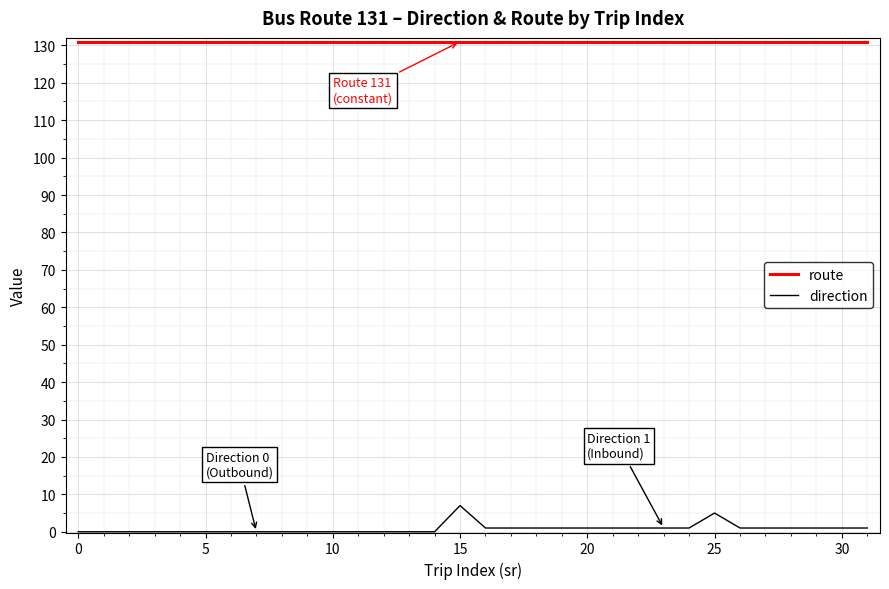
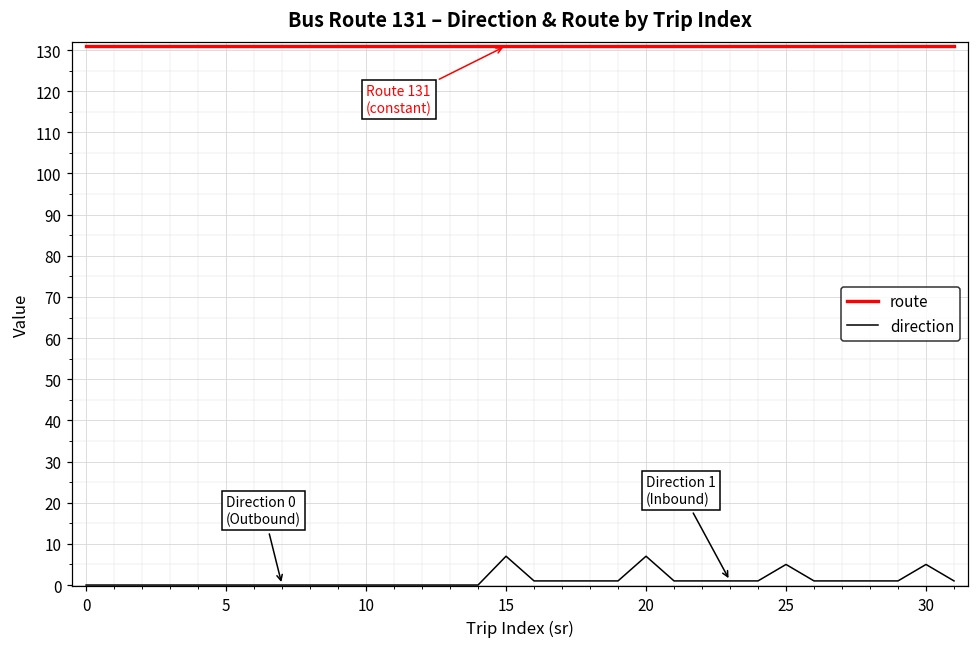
  {
    "route": {
      "0": 131,
      "5": 131,
      "15": 131,
      "20": 131,
      "25": 131,
      "30": 131
    },
    "direction": {
      "0": 0,
      "10": 0,
      "15": 7,
-     "20": 1,
+     "20": 7,
      "25": 5,
-     "30": 1
+     "30": 5
    }
  }
